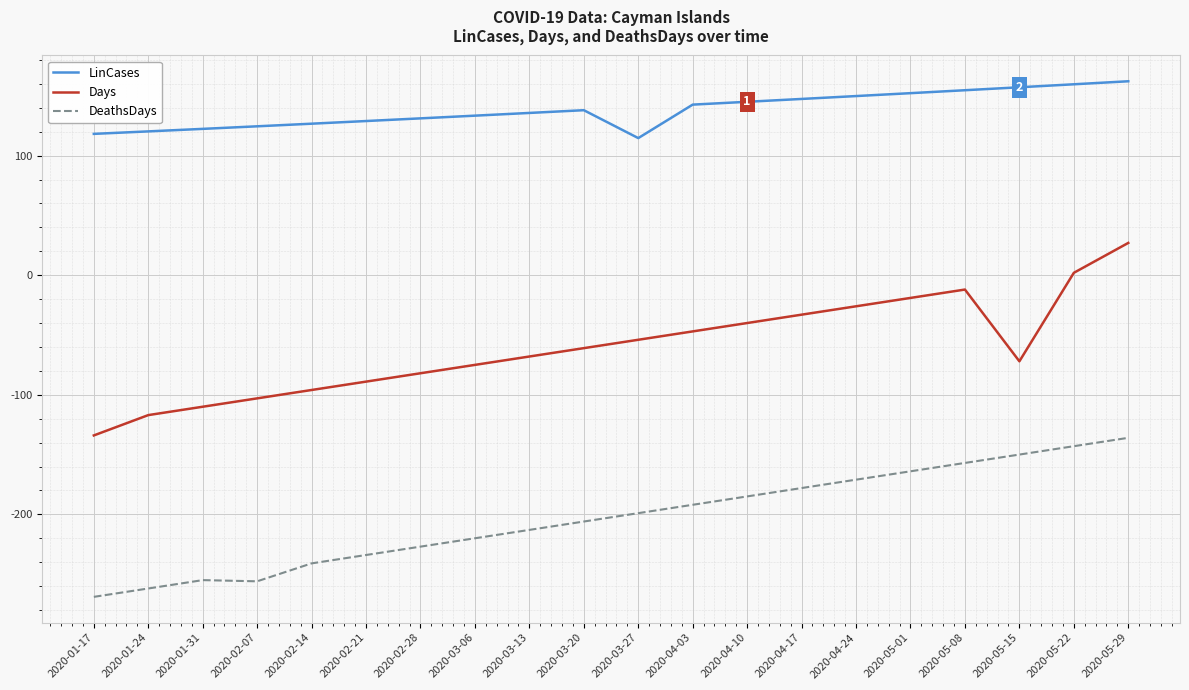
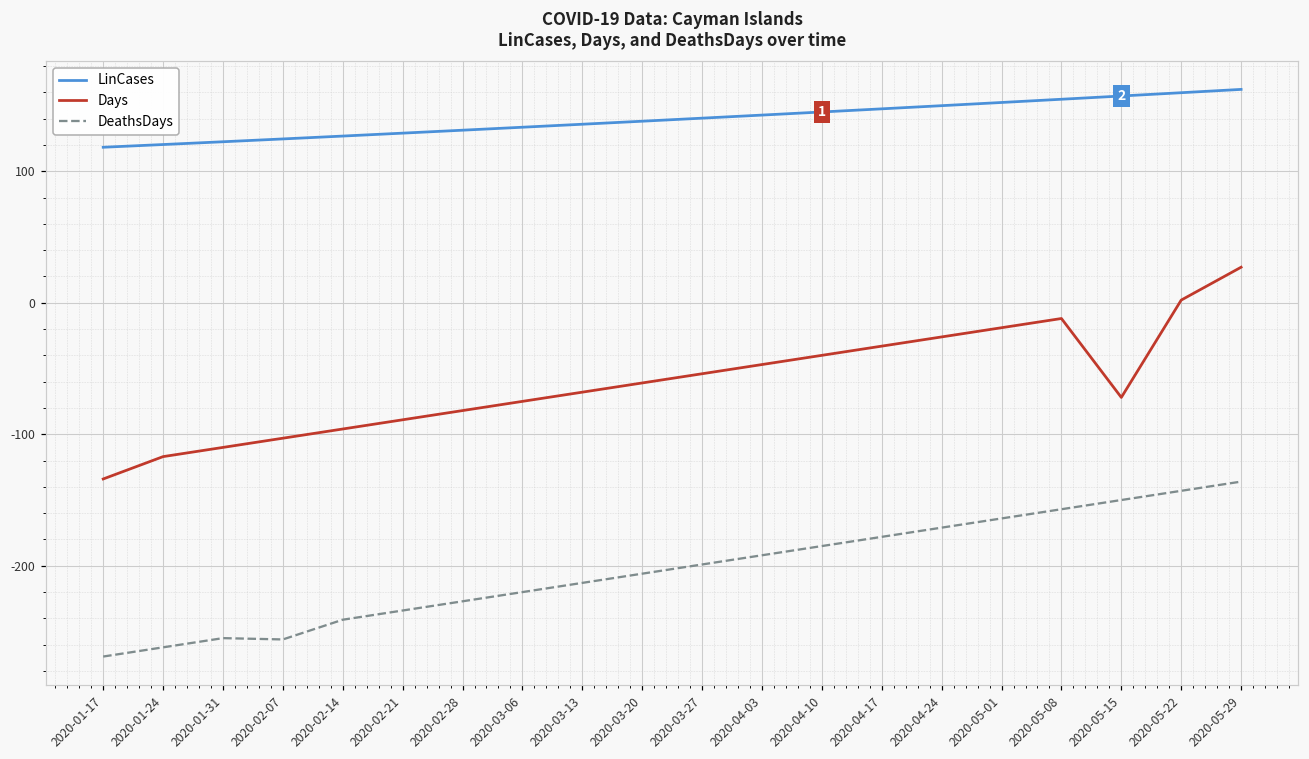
  {
    "LinCases": {
      "2020-01-17": 118,
      "2020-01-24": 120,
      "2020-01-31": 122,
      "2020-02-07": 125,
      "2020-02-14": 127,
      "2020-02-21": 129,
      "2020-02-28": 131,
      "2020-03-06": 133,
      "2020-03-13": 136,
      "2020-03-20": 138,
-     "2020-03-27": 115,
+     "2020-03-27": 140,
      "2020-04-03": 143,
      "2020-04-17": 147,
      "2020-04-24": 150,
      "2020-05-01": 152,
      "2020-05-08": 155,
      "2020-05-22": 160,
      "2020-05-29": 162
    },
    "Days": {
      "2020-01-17": -134,
      "2020-01-24": -117,
      "2020-01-31": -110,
      "2020-02-07": -103,
      "2020-02-14": -96,
      "2020-02-21": -89,
      "2020-02-28": -82,
      "2020-03-06": -75,
      "2020-03-13": -68,
      "2020-03-20": -61,
      "2020-03-27": -54,
      "2020-04-03": -47,
      "2020-04-10": -40,
      "2020-04-17": -33,
      "2020-04-24": -26,
      "2020-05-01": -19,
      "2020-05-08": -12,
      "2020-05-15": -72,
      "2020-05-22": 2,
      "2020-05-29": 27
    },
    "DeathsDays": {
      "2020-01-17": -269,
      "2020-01-24": -262,
      "2020-01-31": -255,
      "2020-02-07": -256,
      "2020-02-14": -241,
      "2020-02-21": -234,
      "2020-02-28": -227,
      "2020-03-06": -220,
      "2020-03-13": -213,
      "2020-03-20": -206,
      "2020-03-27": -199,
      "2020-04-03": -192,
      "2020-04-10": -185,
      "2020-04-17": -178,
      "2020-04-24": -171,
      "2020-05-01": -164,
      "2020-05-08": -157,
      "2020-05-15": -150,
      "2020-05-22": -143,
      "2020-05-29": -136
    }
  }
